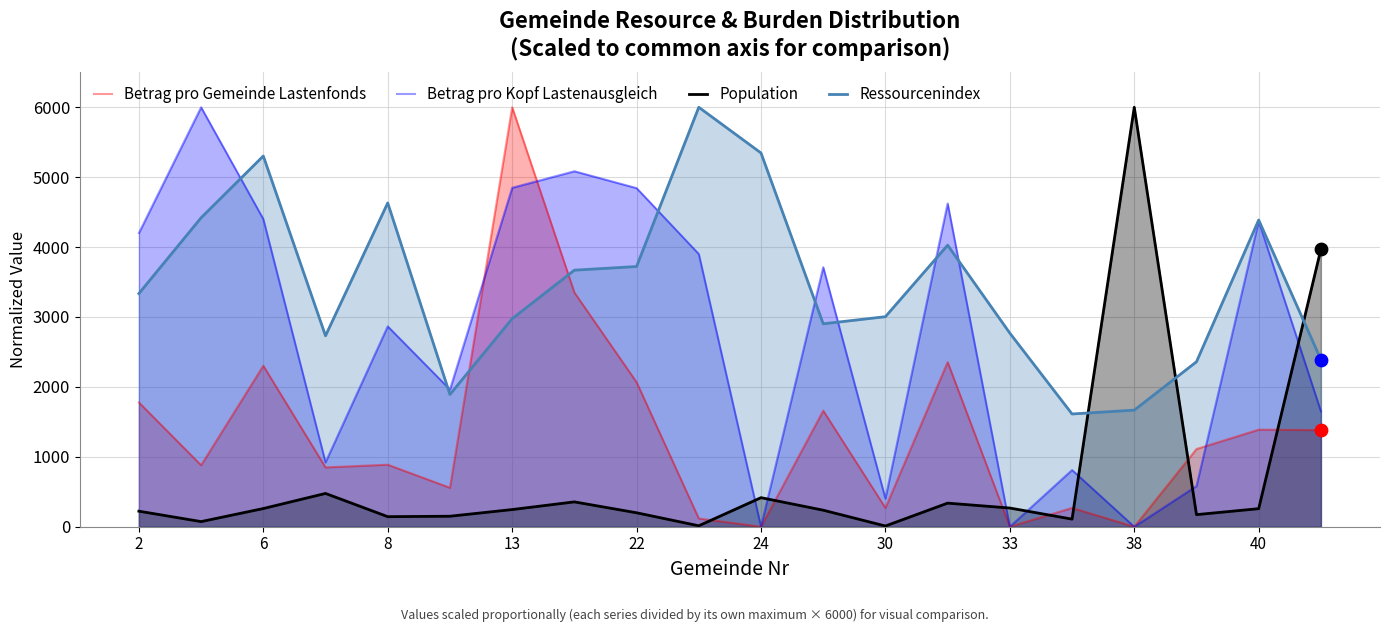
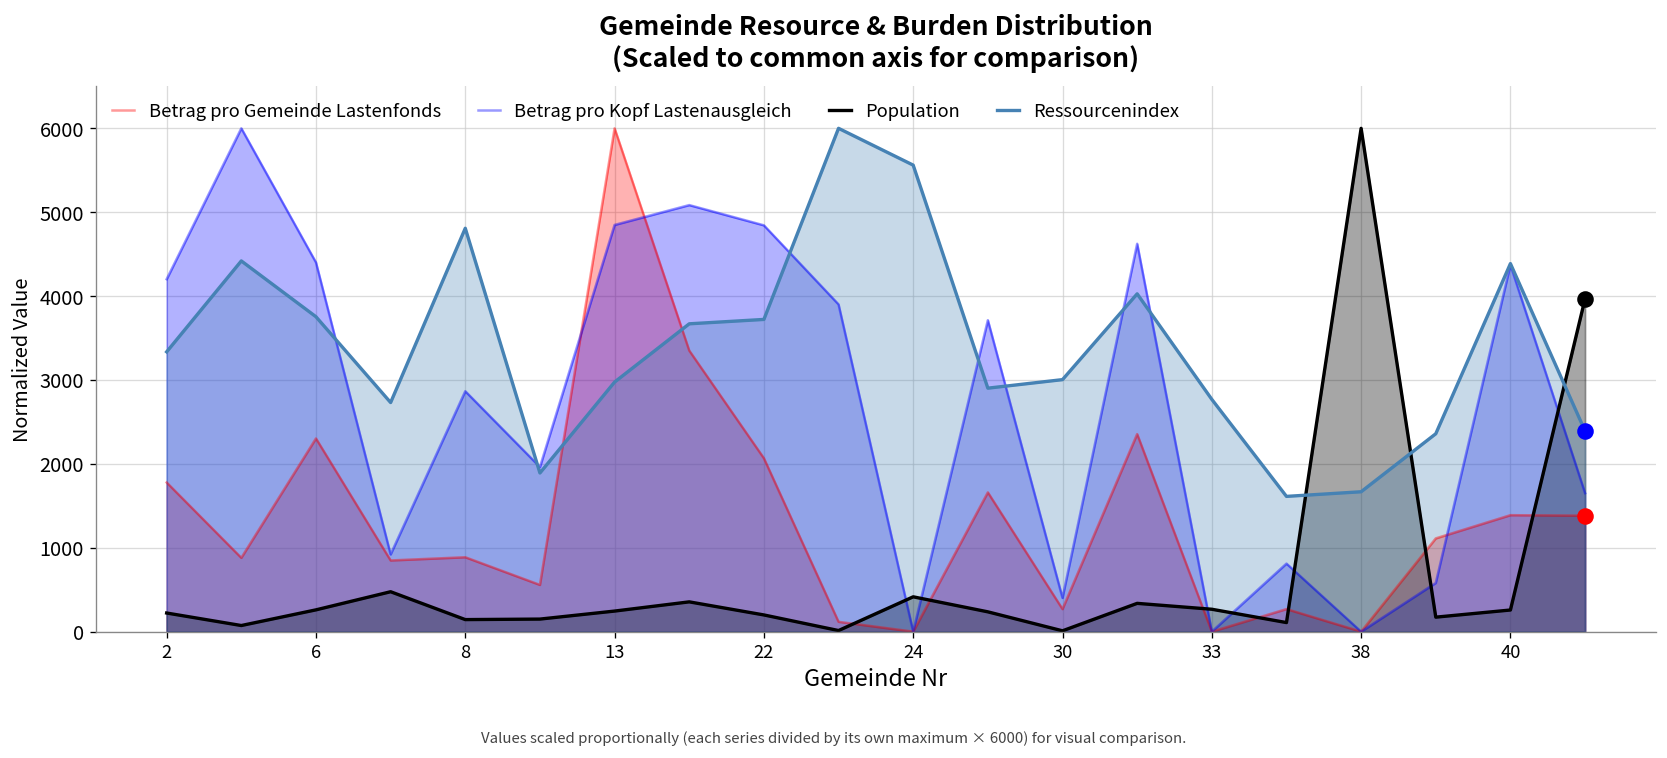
  {
    "Ressourcenindex": {
      "2": 3300,
-     "6": 5300,
-     "8": 4600,
+     "6": 3800,
+     "8": 4800,
      "22": 3700,
-     "24": 5300,
+     "24": 5600,
      "30": 3000,
      "33": 2800,
      "38": 1700
    }
  }
